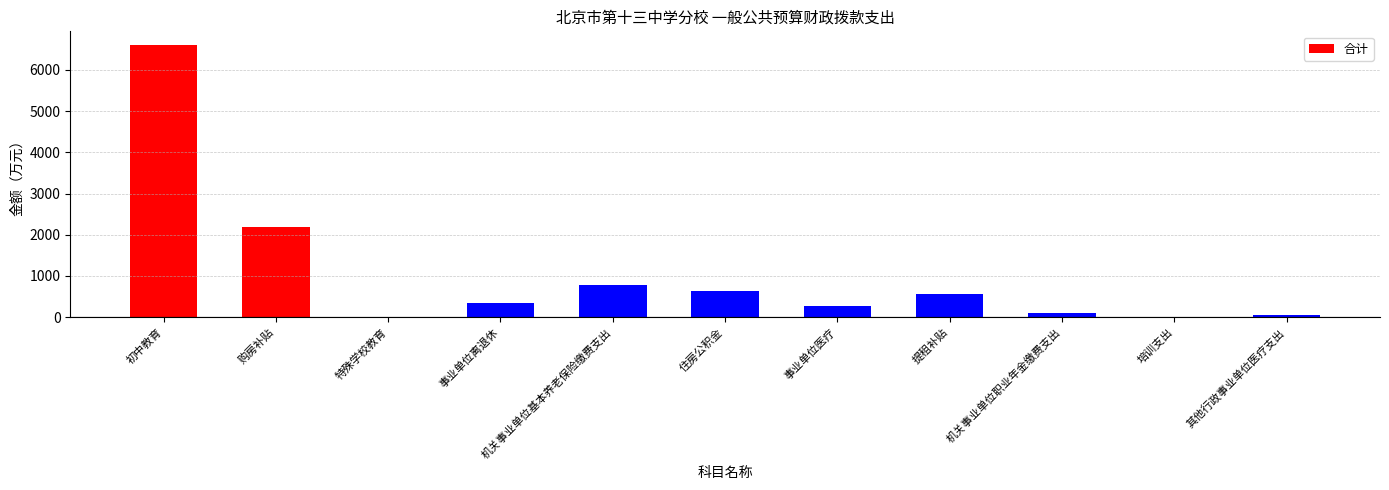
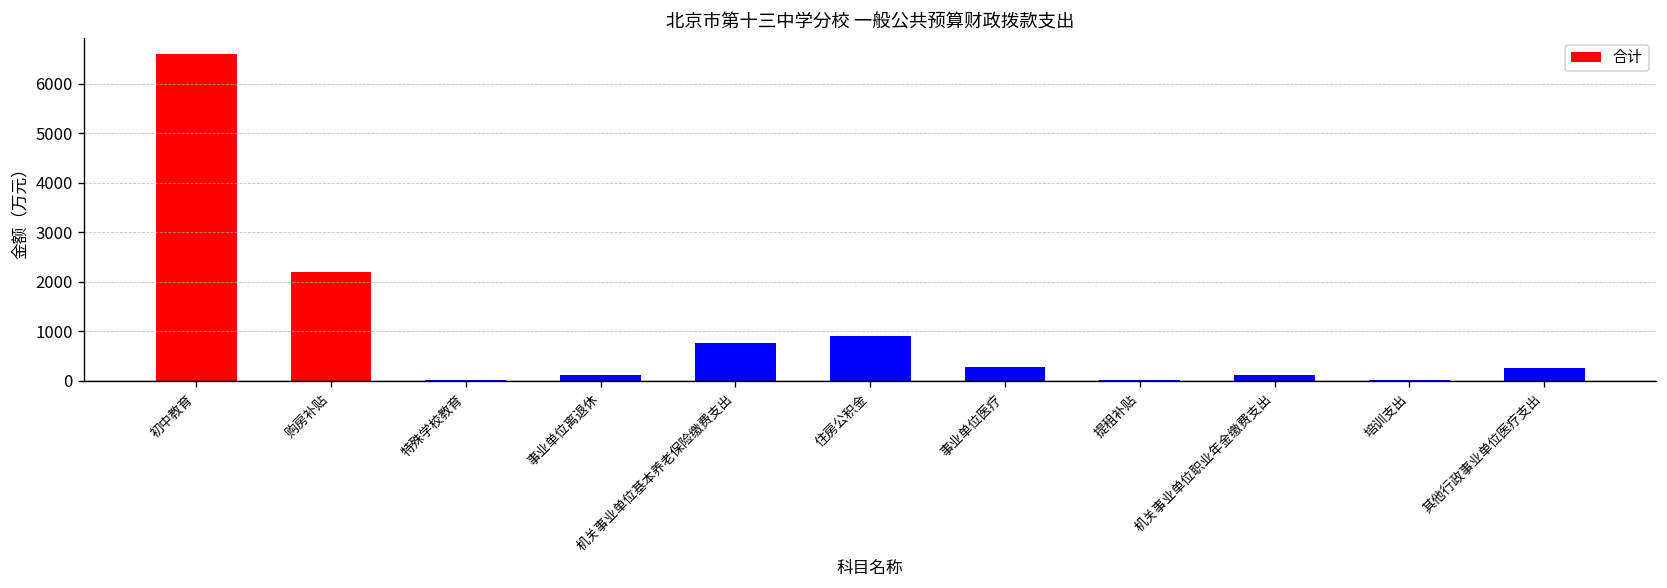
  {
    "初中教育": 6600,
    "购房补贴": 2200,
-   "事业单位离退休": 400,
+   "事业单位离退休": 100,
    "机关事业单位基本养老保险缴费支出": 800,
-   "住房公积金": 600,
+   "住房公积金": 900,
    "事业单位医疗": 300,
-   "提租补贴": 600,
+   "提租补贴": 0,
    "机关事业单位职业年金缴费支出": 100,
-   "其他行政事业单位医疗支出": 0
+   "其他行政事业单位医疗支出": 300
  }
